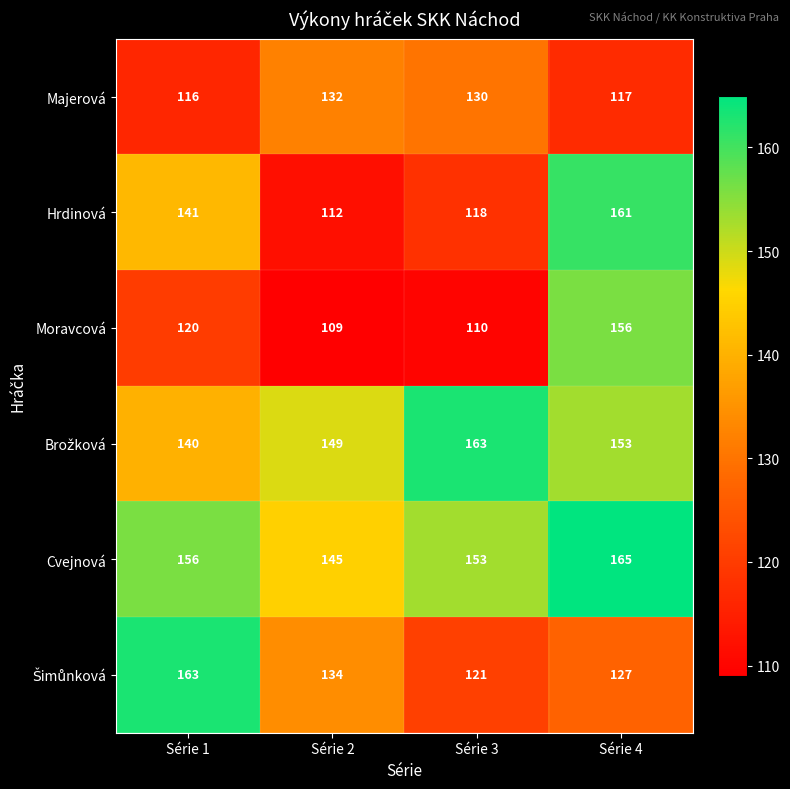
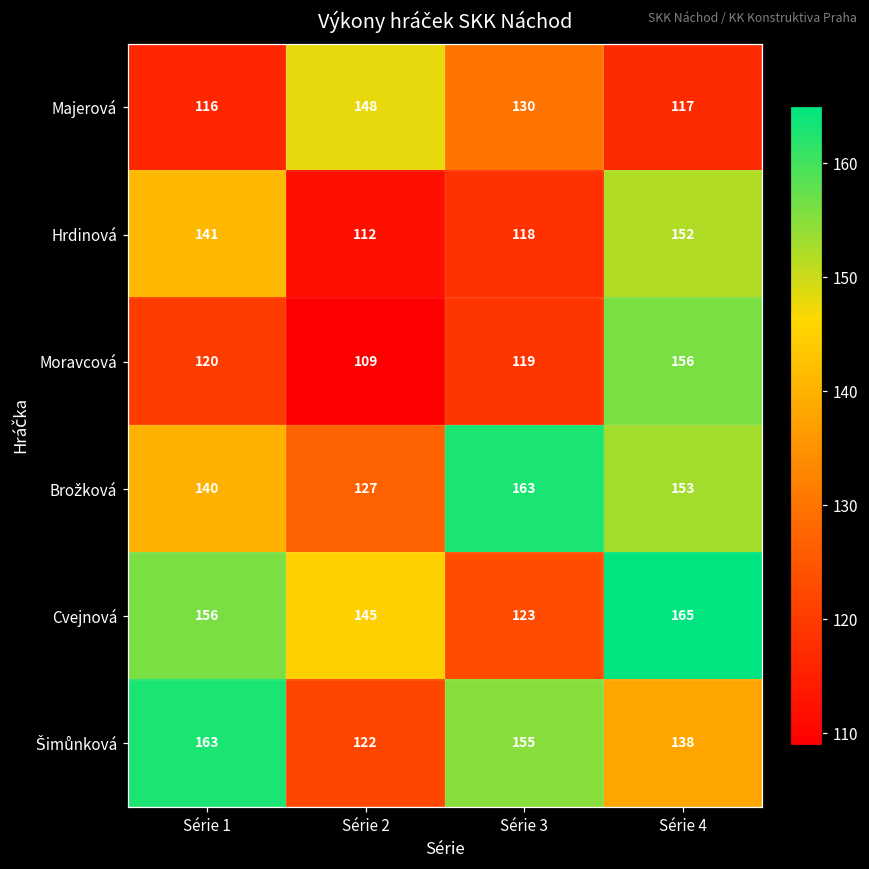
  {
    "Majerová": {
      "Série 1": 116,
-     "Série 2": 132,
+     "Série 2": 148,
      "Série 3": 130,
      "Série 4": 117
    },
    "Hrdinová": {
      "Série 1": 141,
      "Série 2": 112,
      "Série 3": 118,
-     "Série 4": 161
+     "Série 4": 152
    },
    "Moravcová": {
      "Série 1": 120,
      "Série 2": 109,
-     "Série 3": 110,
+     "Série 3": 119,
      "Série 4": 156
    },
    "Brožková": {
      "Série 1": 140,
-     "Série 2": 149,
+     "Série 2": 127,
      "Série 3": 163,
      "Série 4": 153
    },
    "Cvejnová": {
      "Série 1": 156,
      "Série 2": 145,
-     "Série 3": 153,
+     "Série 3": 123,
      "Série 4": 165
    },
    "Šimůnková": {
      "Série 1": 163,
-     "Série 2": 134,
-     "Série 3": 121,
-     "Série 4": 127
+     "Série 2": 122,
+     "Série 3": 155,
+     "Série 4": 138
    }
  }
